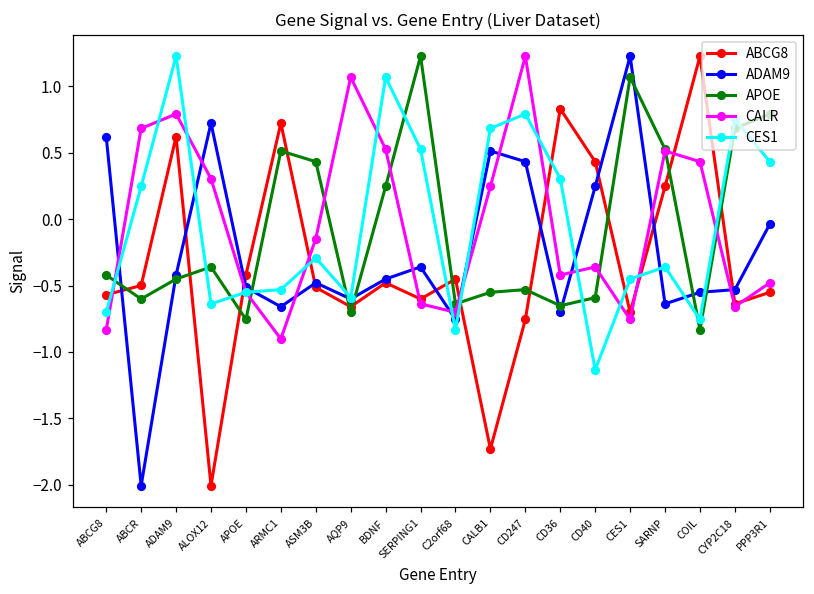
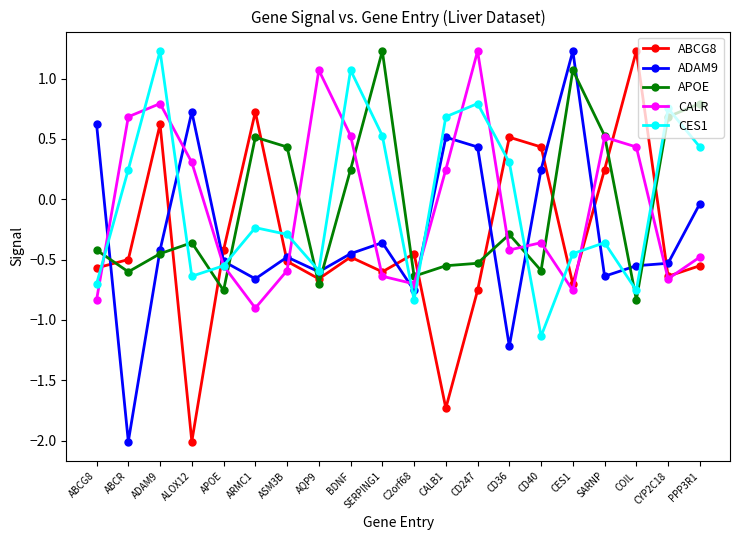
  {
    "ABCG8": {
      "ABCG8": -0.57,
      "ABCR": -0.50,
      "ADAM9": 0.62,
      "ALOX12": -2.01,
      "APOE": -0.42,
      "ARMC1": 0.72,
      "ASM3B": -0.51,
      "AQP9": -0.66,
      "BDNF": -0.48,
      "SERPING1": -0.60,
      "C2orf68": -0.45,
      "CALB1": -1.73,
      "CD247": -0.76,
-     "CD36": 0.83,
+     "CD36": 0.51,
      "CD40": 0.43,
      "CES1": -0.70,
      "SARNP": 0.25,
      "COIL": 1.23,
      "CYP2C18": -0.64,
      "PPP3R1": -0.55
    },
    "ADAM9": {
      "ABCG8": 0.62,
      "ABCR": -2.01,
      "ADAM9": -0.42,
      "ALOX12": 0.72,
      "APOE": -0.51,
      "ARMC1": -0.66,
      "ASM3B": -0.48,
      "BDNF": -0.45,
      "SERPING1": -0.36,
      "C2orf68": -0.76,
      "CALB1": 0.51,
      "CD247": 0.43,
-     "CD36": -0.70,
+     "CD36": -1.22,
      "CD40": 0.25,
      "CES1": 1.23,
      "SARNP": -0.64,
      "COIL": -0.55,
      "CYP2C18": -0.53,
      "PPP3R1": -0.04
    },
    "APOE": {
      "ABCG8": -0.42,
      "ABCR": -0.60,
      "ADAM9": -0.45,
      "ALOX12": -0.36,
      "APOE": -0.76,
      "ARMC1": 0.51,
      "ASM3B": 0.43,
      "AQP9": -0.70,
      "BDNF": 0.25,
      "SERPING1": 1.23,
      "C2orf68": -0.64,
      "CALB1": -0.55,
      "CD247": -0.53,
-     "CD36": -0.65,
+     "CD36": -0.29,
      "CD40": -0.59,
      "CES1": 1.07,
      "COIL": -0.83
    },
    "CALR": {
      "ABCG8": -0.83,
      "ABCR": 0.68,
      "ADAM9": 0.79,
      "ALOX12": 0.31,
      "ARMC1": -0.90,
-     "ASM3B": -0.15,
+     "ASM3B": -0.59,
      "AQP9": 1.07,
      "BDNF": 0.53,
      "SERPING1": -0.64,
      "C2orf68": -0.70,
      "CALB1": 0.25,
      "CD247": 1.23,
      "CD36": -0.42,
      "CD40": -0.36,
      "CES1": -0.76,
      "COIL": 0.43,
      "CYP2C18": -0.66,
      "PPP3R1": -0.48
    },
    "CES1": {
      "ABCG8": -0.70,
      "ABCR": 0.25,
      "ADAM9": 1.23,
      "ALOX12": -0.64,
-     "ARMC1": -0.53,
+     "ARMC1": -0.24,
      "ASM3B": -0.29,
      "BDNF": 1.07,
      "SERPING1": 0.53,
      "C2orf68": -0.83,
      "CALB1": 0.68,
      "CD247": 0.79,
      "CD36": 0.31,
      "CD40": -1.14,
      "CES1": -0.45,
      "SARNP": -0.36,
      "COIL": -0.76,
      "PPP3R1": 0.43
    }
  }
